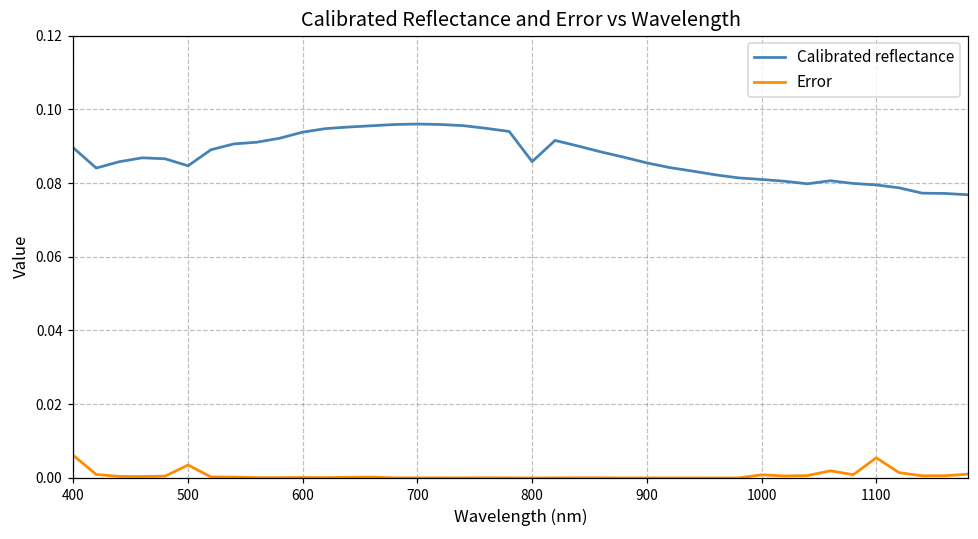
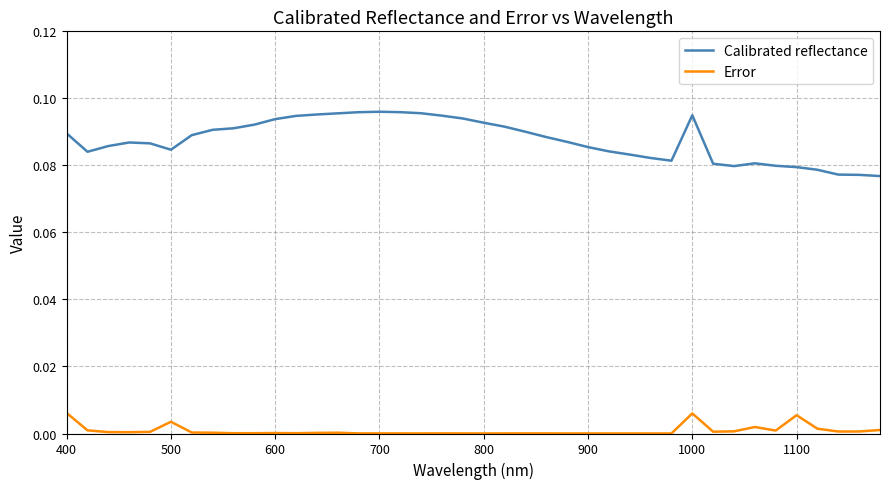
  {
    "Calibrated reflectance": {
      "400": 0.090,
      "500": 0.085,
      "600": 0.094,
      "700": 0.096,
-     "800": 0.086,
+     "800": 0.093,
      "900": 0.085,
-     "1000": 0.081,
+     "1000": 0.095,
      "1100": 0.079
    },
    "Error": {
      "400": 0.006,
      "500": 0.004,
      "600": 0.000,
      "700": 0.000,
      "800": 0.000,
      "900": 0.000,
-     "1000": 0.001,
+     "1000": 0.006,
      "1100": 0.005
    }
  }
